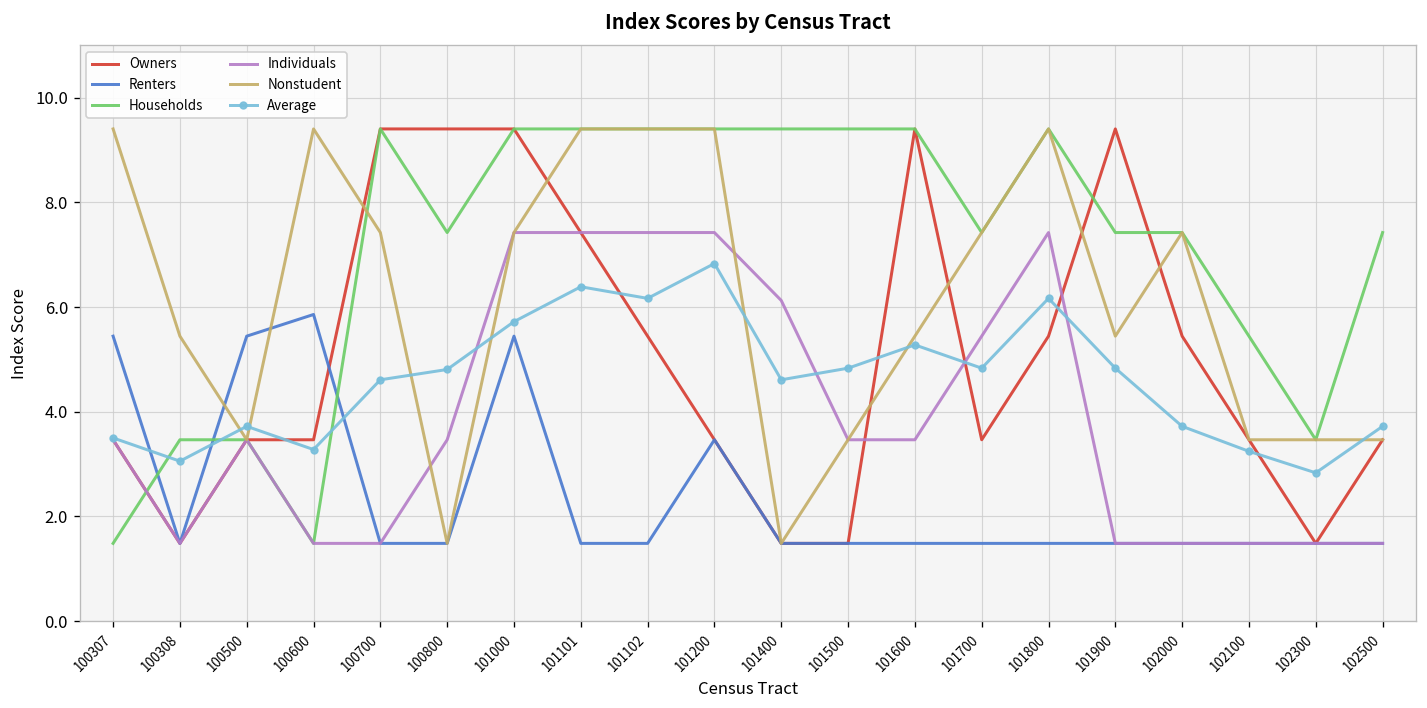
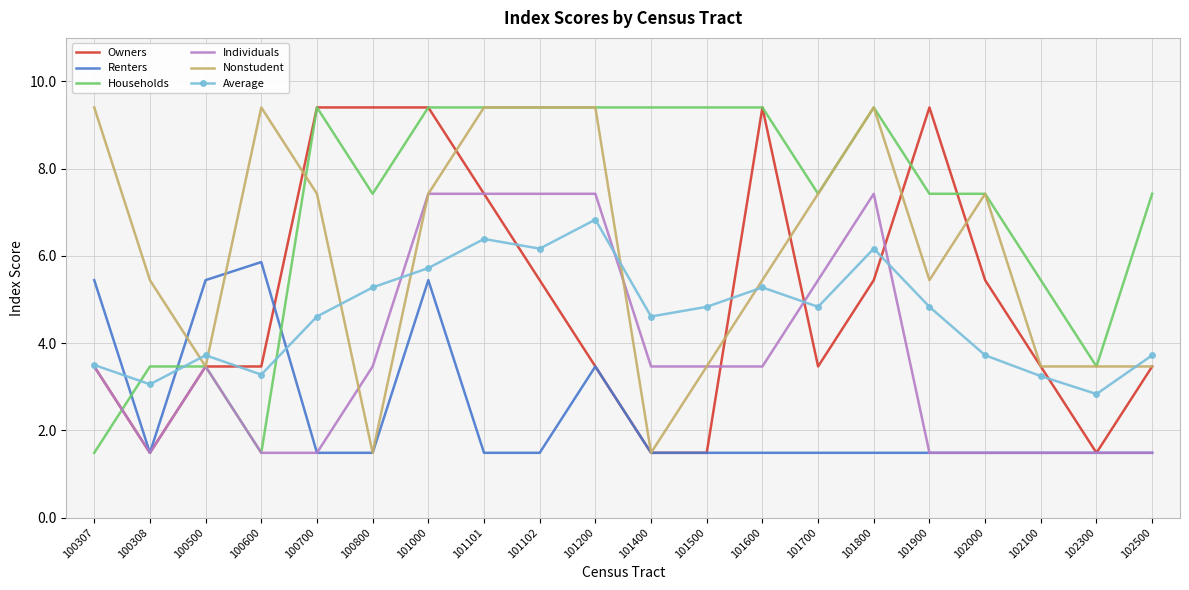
  {
    "Owners": {
      "100600": 3.5,
      "100800": 9.4,
      "101102": 5.4,
      "101700": 3.5,
      "101800": 5.4,
      "101900": 9.4,
      "102000": 5.4
    },
    "Renters": {
      "100307": 5.4,
      "100500": 5.4,
      "100600": 5.9,
      "101000": 5.4,
      "101101": 1.5,
      "101102": 1.5,
      "101600": 1.5,
      "101700": 1.5,
      "101800": 1.5
    },
    "Households": {
      "100307": 1.5,
      "100308": 3.5,
      "100800": 7.4,
      "101400": 9.4,
      "101500": 9.4,
      "101900": 7.4,
      "102100": 5.4,
      "102500": 7.4
    },
    "Individuals": {
      "100800": 3.5,
      "101102": 7.4,
      "101200": 7.4,
-     "101400": 6.1,
+     "101400": 3.5,
      "101600": 3.5,
      "101700": 5.4,
      "101800": 7.4
    },
    "Nonstudent": {
      "100307": 9.4,
      "100308": 5.4,
      "100600": 9.4,
      "100700": 7.4,
      "101600": 5.4,
      "101900": 5.4
    },
    "Average": {
      "100308": 3.1,
      "100500": 3.7,
      "100600": 3.3,
      "100700": 4.6,
-     "100800": 4.8,
+     "100800": 5.3,
      "101000": 5.7,
      "101101": 6.4,
      "101102": 6.2,
      "101200": 6.8,
      "101400": 4.6,
      "101500": 4.8,
      "101600": 5.3,
      "101700": 4.8,
      "101800": 6.2,
      "101900": 4.8,
      "102000": 3.7,
      "102100": 3.2,
      "102300": 2.8,
      "102500": 3.7
    }
  }
